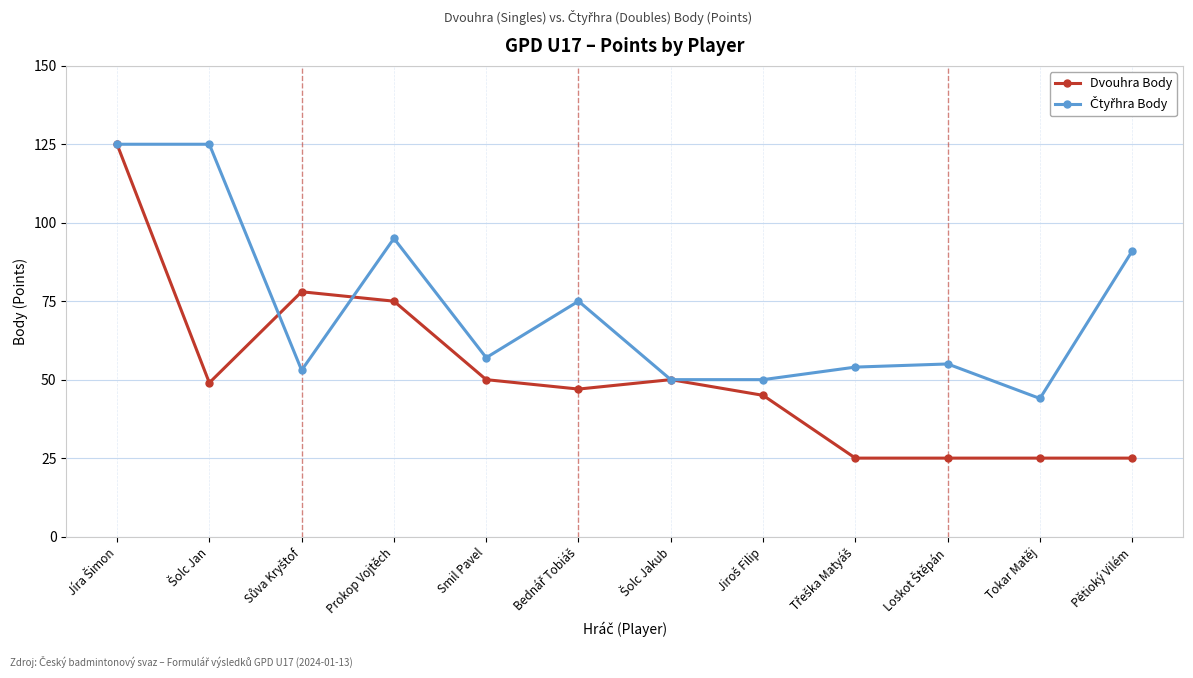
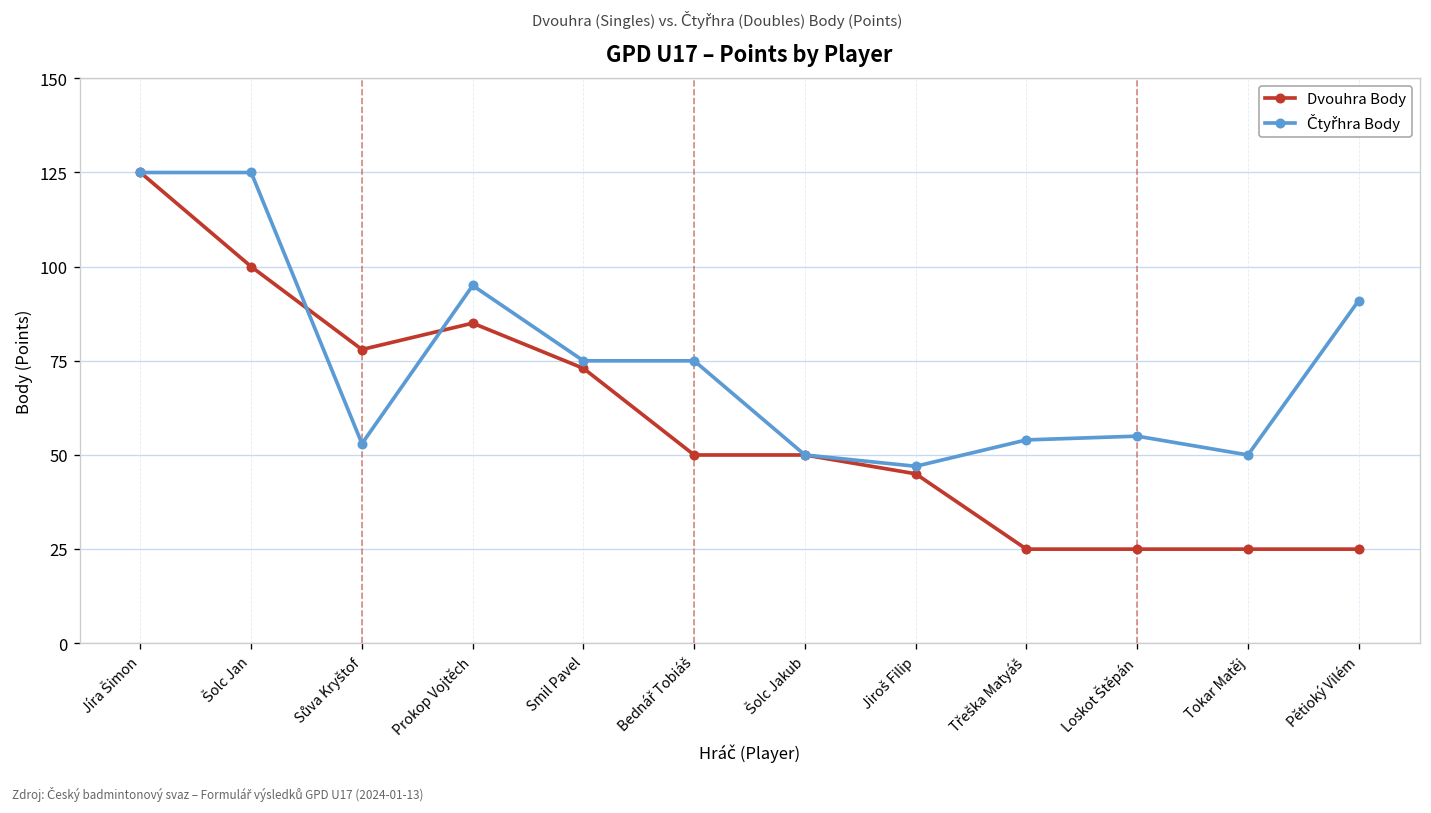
  {
    "Dvouhra Body": {
-     "Šolc Jan": 49,
+     "Šolc Jan": 100,
      "Sůva Kryštof": 78,
-     "Prokop Vojtěch": 75,
-     "Smil Pavel": 50,
-     "Bednář Tobiáš": 47,
+     "Prokop Vojtěch": 85,
+     "Smil Pavel": 73,
+     "Bednář Tobiáš": 50,
      "Jiroš Filip": 45,
      "Třeška Matyáš": 25,
      "Loskot Štěpán": 25,
      "Tokar Matěj": 25,
      "Pětioký Vilém": 25
    },
    "Čtyřhra Body": {
      "Šolc Jan": 125,
      "Sůva Kryštof": 53,
      "Prokop Vojtěch": 95,
-     "Smil Pavel": 57,
+     "Smil Pavel": 75,
      "Bednář Tobiáš": 75,
-     "Jiroš Filip": 50,
+     "Jiroš Filip": 47,
      "Třeška Matyáš": 54,
      "Loskot Štěpán": 55,
-     "Tokar Matěj": 44,
+     "Tokar Matěj": 50,
      "Pětioký Vilém": 91
    }
  }
